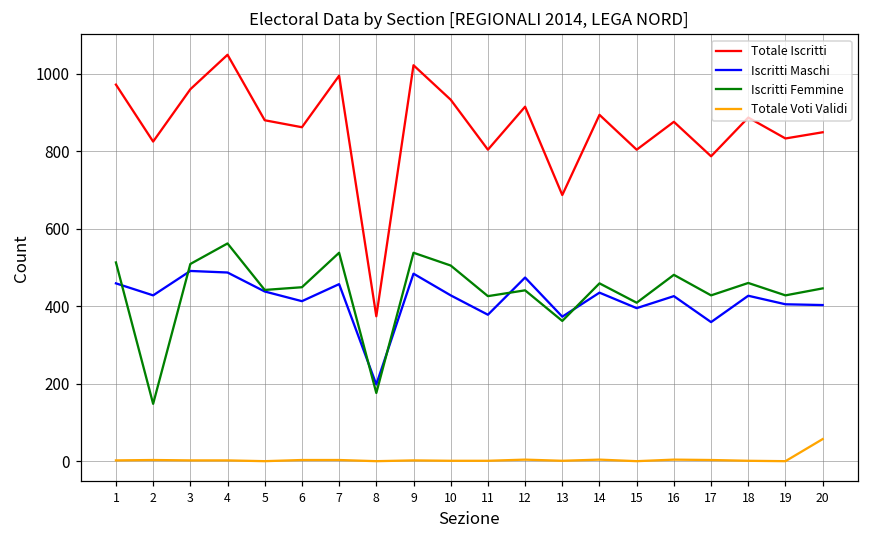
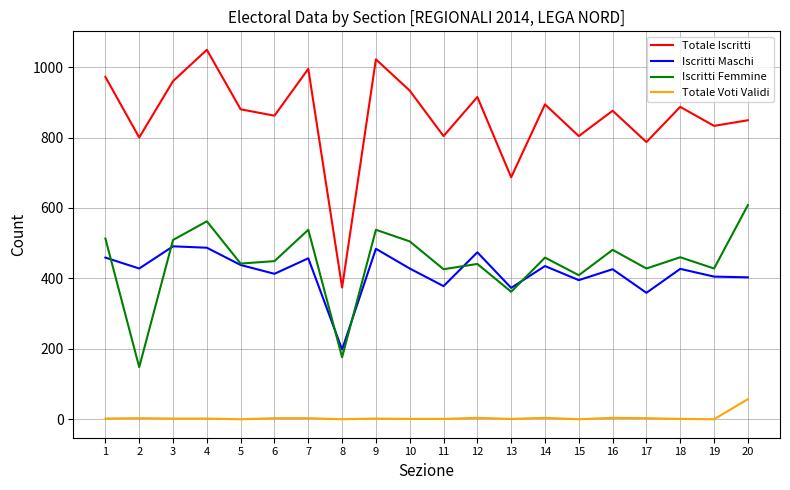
  {
    "Totale Iscritti": {
      "1": 970,
-     "2": 830,
+     "2": 800,
      "3": 960,
      "4": 1050,
      "5": 880,
      "6": 860,
      "7": 1000,
      "8": 370,
      "9": 1020,
      "10": 930,
      "11": 800,
      "12": 920,
      "13": 690,
      "14": 890,
      "15": 800,
      "16": 880,
      "17": 790,
      "18": 890,
      "19": 830,
      "20": 850
    },
    "Iscritti Maschi": {
      "1": 460,
      "2": 430,
      "3": 490,
      "4": 490,
      "6": 410,
      "7": 460,
      "8": 200,
      "9": 480,
      "10": 430,
      "11": 380,
      "12": 470,
      "13": 370,
      "14": 440,
      "15": 400,
      "16": 430,
      "17": 360,
      "18": 430,
      "19": 410,
      "20": 400
    },
    "Iscritti Femmine": {
      "1": 510,
      "2": 150,
      "3": 510,
      "4": 560,
      "6": 450,
      "7": 540,
      "8": 180,
      "9": 540,
      "10": 510,
      "11": 430,
      "12": 440,
      "13": 360,
      "14": 460,
      "15": 410,
      "16": 480,
      "17": 430,
      "18": 460,
      "19": 430,
-     "20": 450
+     "20": 610
    },
    "Totale Voti Validi": {
      "1": 0,
      "2": 0,
      "3": 0,
      "4": 0,
      "5": 0,
      "6": 0,
      "7": 0,
      "8": 0,
      "9": 0,
      "10": 0,
      "11": 0,
      "12": 0,
      "13": 0,
      "14": 0,
      "15": 0,
      "16": 0,
      "17": 0,
      "18": 0,
      "19": 0,
      "20": 60
    }
  }
